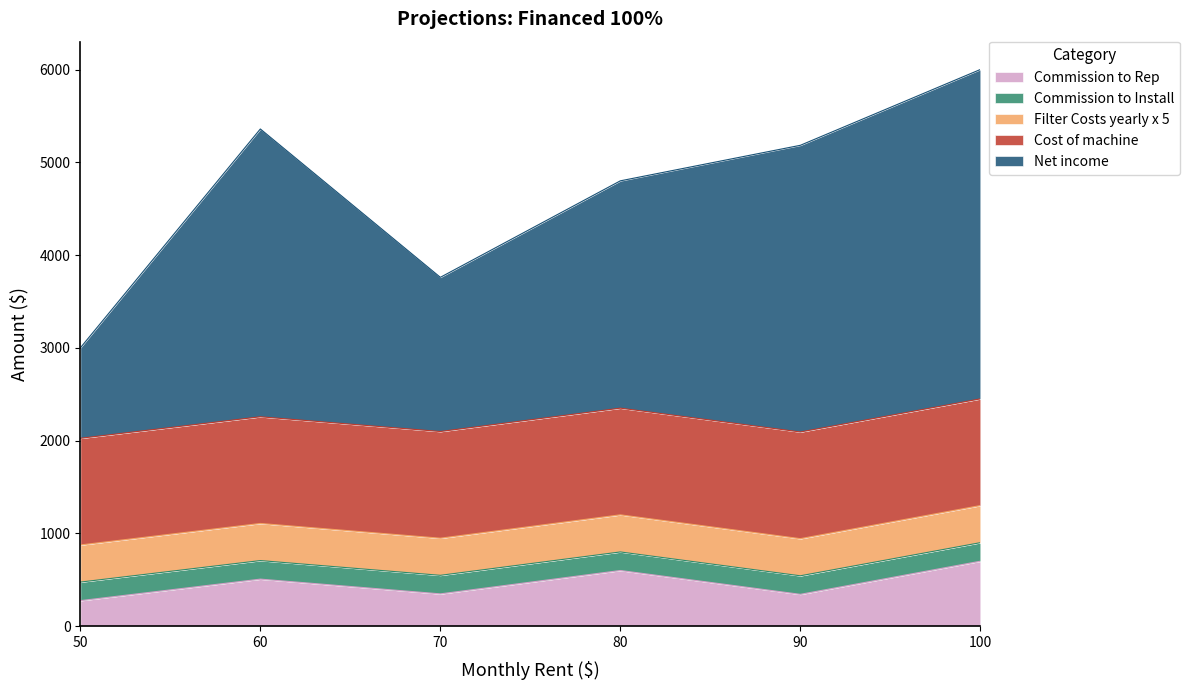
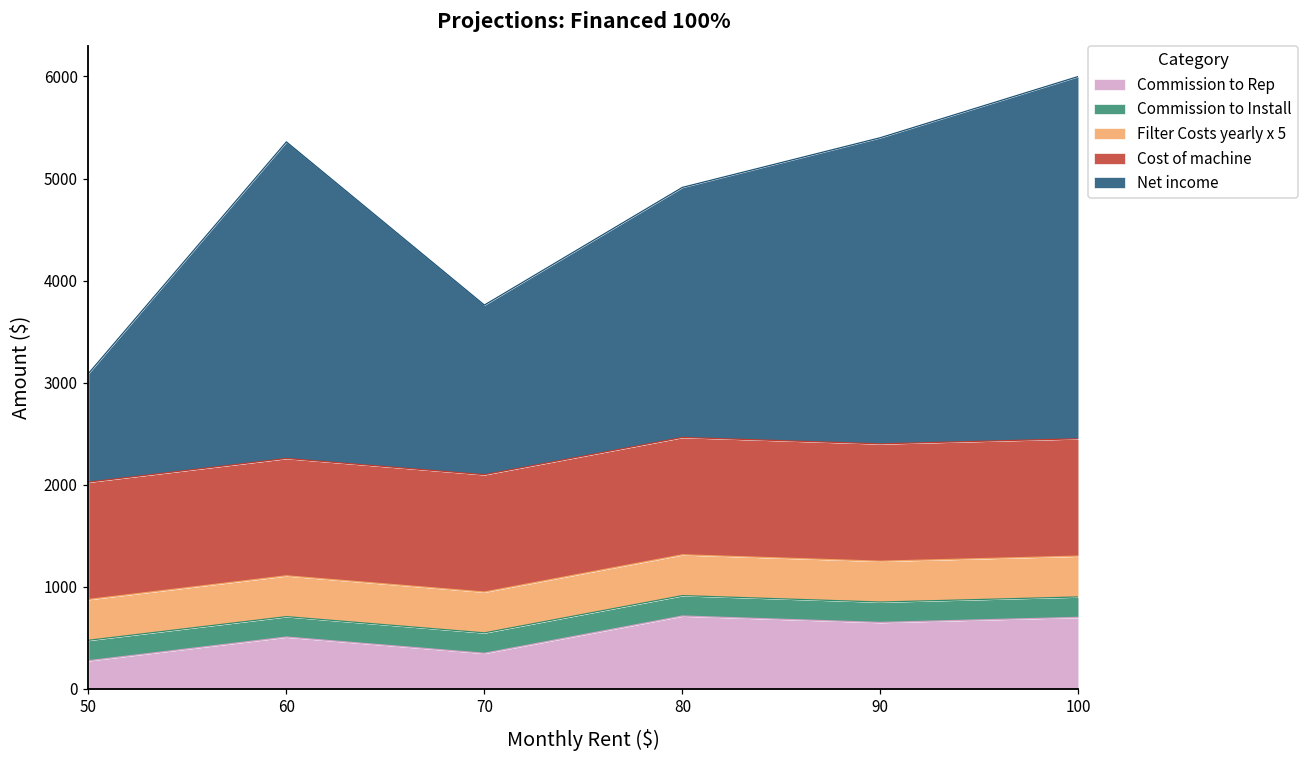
  {
    "Commission to Rep": {
      "50": 300,
      "60": 500,
      "70": 300,
-     "80": 600,
-     "90": 300,
+     "80": 700,
+     "90": 700,
      "100": 700
    },
    "Commission to Install": {
      "50": 200,
      "60": 200,
      "70": 200,
      "80": 200,
      "90": 200,
      "100": 200
    },
    "Filter Costs yearly x 5": {
      "50": 400,
      "60": 400,
      "70": 400,
      "80": 400,
      "90": 400,
      "100": 400
    },
    "Cost of machine": {
      "50": 1200,
      "60": 1200,
      "70": 1200,
      "80": 1200,
      "90": 1200,
      "100": 1200
    },
    "Net income": {
-     "50": 1000,
+     "50": 1100,
      "60": 3100,
      "70": 1700,
      "80": 2500,
-     "90": 3100,
+     "90": 3000,
      "100": 3600
    }
  }
